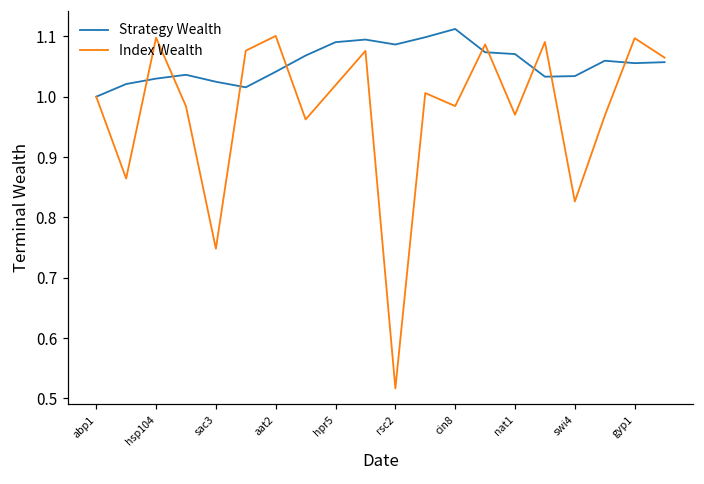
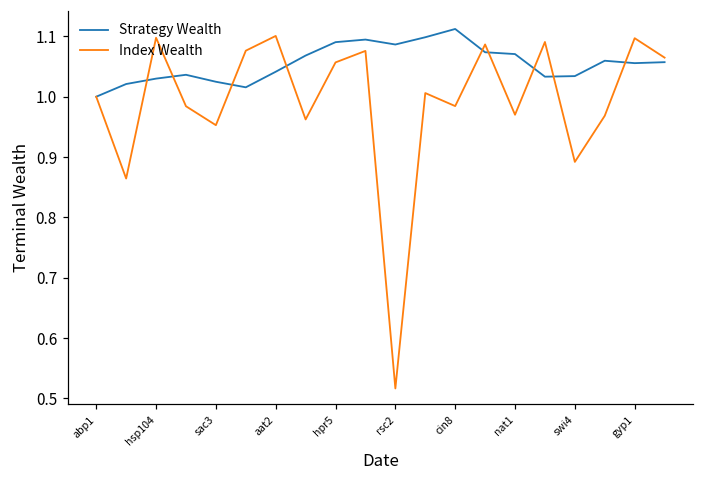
  {
    "Strategy Wealth": {
      "hsp104": 1.03,
      "sac3": 1.02,
      "aat2": 1.04,
      "hpr5": 1.09,
      "rsc2": 1.09,
      "cin8": 1.11,
      "nat1": 1.07,
      "swi4": 1.03,
      "gyp1": 1.06
    },
    "Index Wealth": {
      "hsp104": 1.10,
-     "sac3": 0.75,
+     "sac3": 0.95,
      "aat2": 1.10,
-     "hpr5": 1.02,
+     "hpr5": 1.06,
      "rsc2": 0.52,
      "cin8": 0.98,
      "nat1": 0.97,
-     "swi4": 0.83,
+     "swi4": 0.89,
      "gyp1": 1.10
    }
  }
